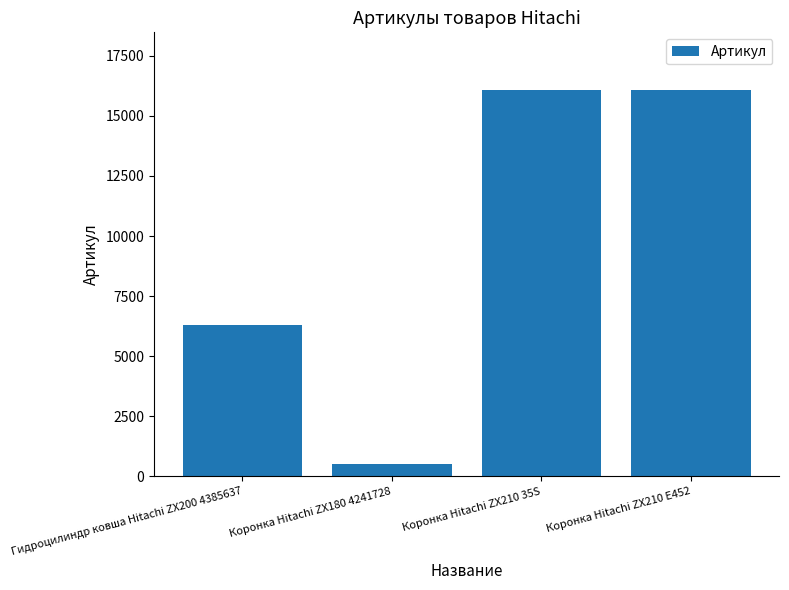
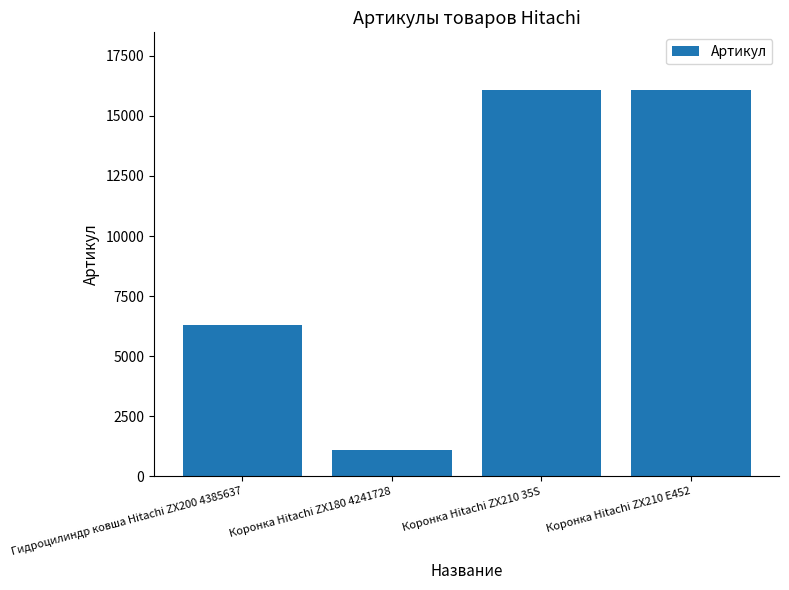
  {
    "Гидроцилиндр ковша Hitachi ZX200 4385637": 6300,
-   "Коронка Hitachi ZX180 4241728": 500,
+   "Коронка Hitachi ZX180 4241728": 1100,
    "Коронка Hitachi ZX210 35S": 16100,
    "Коронка Hitachi ZX210 E452": 16100
  }
